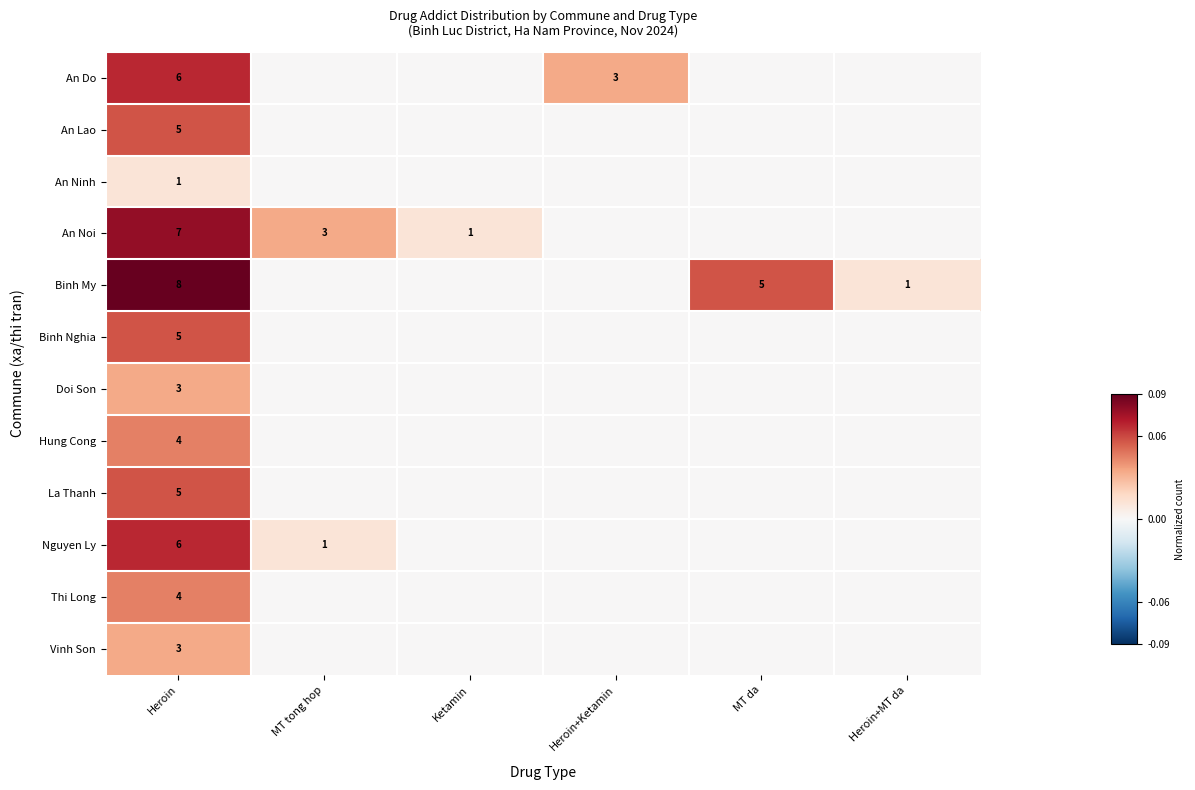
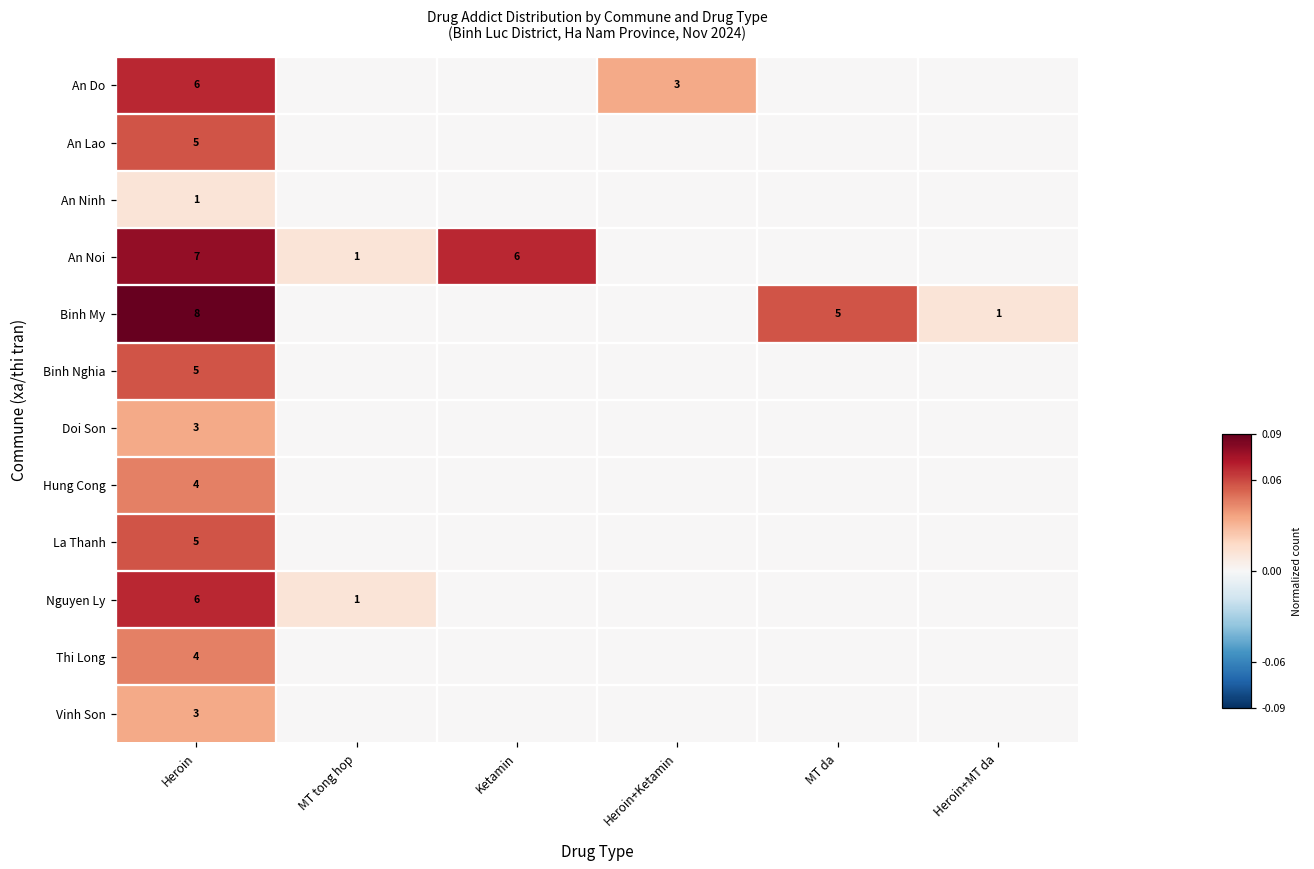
  {
    "An Do": {
      "Heroin": 6,
      "Heroin+Ketamin": 3
    },
    "An Lao": {
      "Heroin": 5
    },
    "An Ninh": {
      "Heroin": 1
    },
    "An Noi": {
      "Heroin": 7,
-     "MT tong hop": 3,
-     "Ketamin": 1
+     "MT tong hop": 1,
+     "Ketamin": 6
    },
    "Binh My": {
      "Heroin": 8,
      "MT da": 5,
      "Heroin+MT da": 1
    },
    "Binh Nghia": {
      "Heroin": 5
    },
    "Doi Son": {
      "Heroin": 3
    },
    "Hung Cong": {
      "Heroin": 4
    },
    "La Thanh": {
      "Heroin": 5
    },
    "Nguyen Ly": {
      "Heroin": 6,
      "MT tong hop": 1
    },
    "Thi Long": {
      "Heroin": 4
    },
    "Vinh Son": {
      "Heroin": 3
    }
  }
